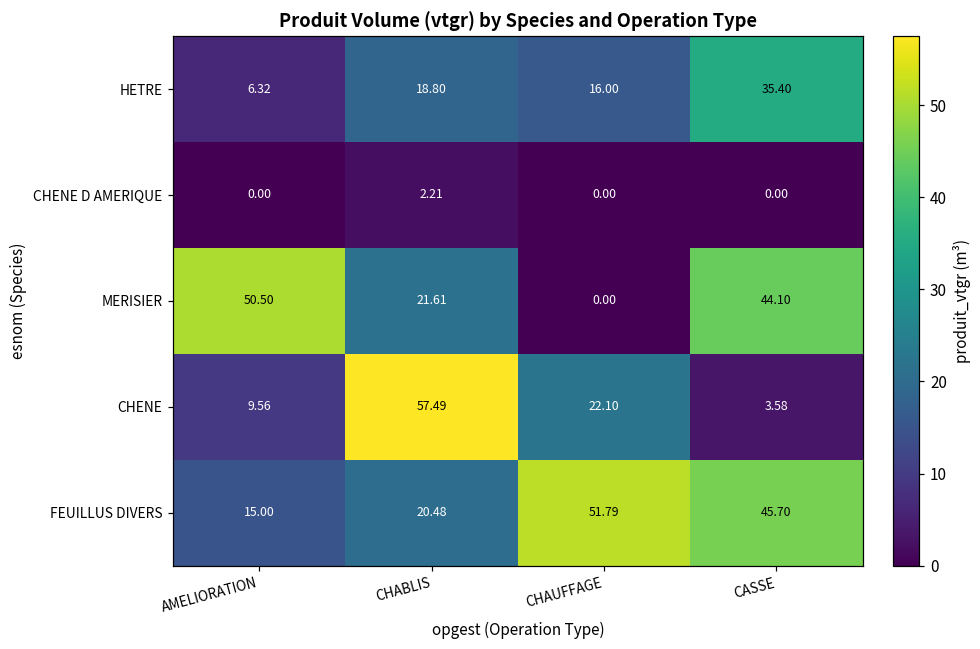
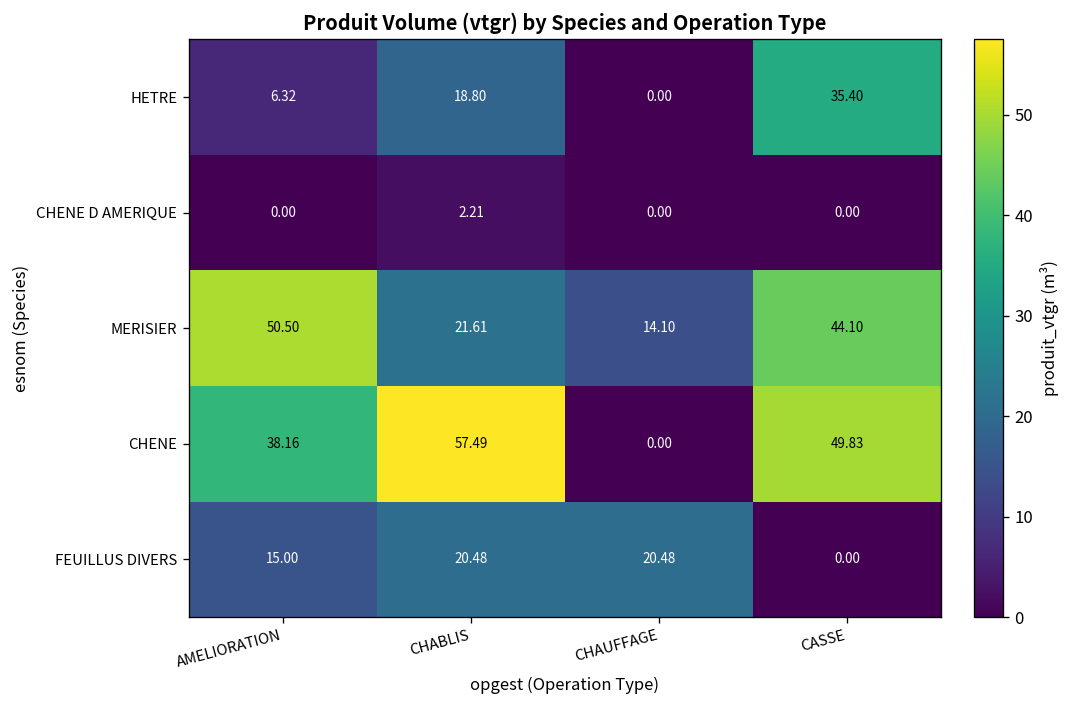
  {
    "HETRE": {
      "AMELIORATION": 6.32,
      "CHABLIS": 18.80,
-     "CHAUFFAGE": 16.00,
+     "CHAUFFAGE": 0.00,
      "CASSE": 35.40
    },
    "CHENE D AMERIQUE": {
      "AMELIORATION": 0.00,
      "CHABLIS": 2.21,
      "CHAUFFAGE": 0.00,
      "CASSE": 0.00
    },
    "MERISIER": {
      "AMELIORATION": 50.50,
      "CHABLIS": 21.61,
-     "CHAUFFAGE": 0.00,
+     "CHAUFFAGE": 14.10,
      "CASSE": 44.10
    },
    "CHENE": {
-     "AMELIORATION": 9.56,
+     "AMELIORATION": 38.16,
      "CHABLIS": 57.49,
-     "CHAUFFAGE": 22.10,
-     "CASSE": 3.58
+     "CHAUFFAGE": 0.00,
+     "CASSE": 49.83
    },
    "FEUILLUS DIVERS": {
      "AMELIORATION": 15.00,
      "CHABLIS": 20.48,
-     "CHAUFFAGE": 51.79,
-     "CASSE": 45.70
+     "CHAUFFAGE": 20.48,
+     "CASSE": 0.00
    }
  }
